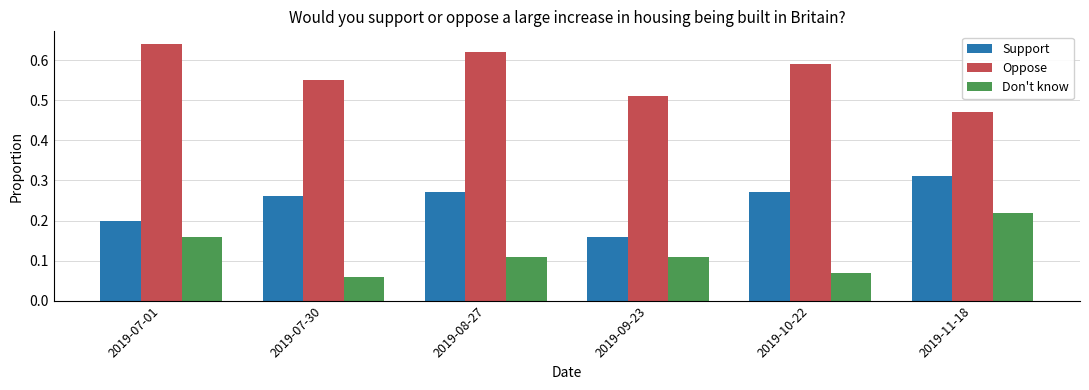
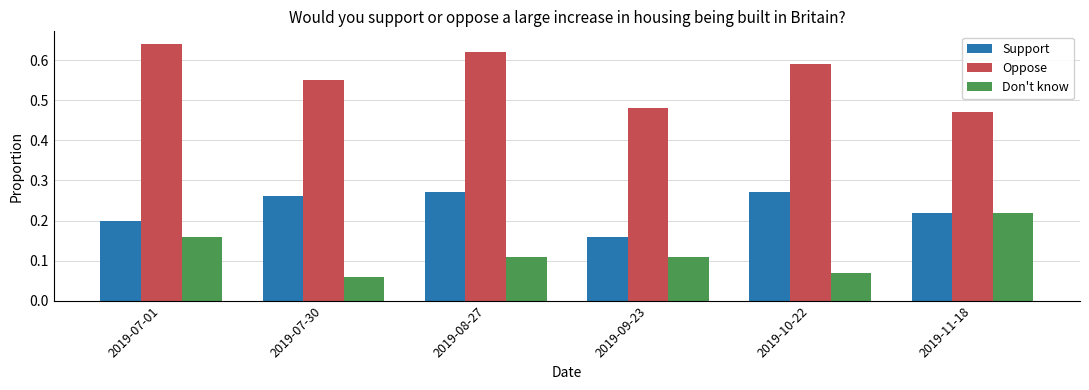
  {
    "Support": {
      "2019-07-01": 0.20,
      "2019-07-30": 0.26,
      "2019-08-27": 0.27,
      "2019-09-23": 0.16,
      "2019-10-22": 0.27,
-     "2019-11-18": 0.31
+     "2019-11-18": 0.22
    },
    "Oppose": {
      "2019-07-01": 0.64,
      "2019-07-30": 0.55,
      "2019-08-27": 0.62,
-     "2019-09-23": 0.51,
+     "2019-09-23": 0.48,
      "2019-10-22": 0.59,
      "2019-11-18": 0.47
    },
    "Don't know": {
      "2019-07-01": 0.16,
      "2019-07-30": 0.06,
      "2019-08-27": 0.11,
      "2019-09-23": 0.11,
      "2019-10-22": 0.07,
      "2019-11-18": 0.22
    }
  }
